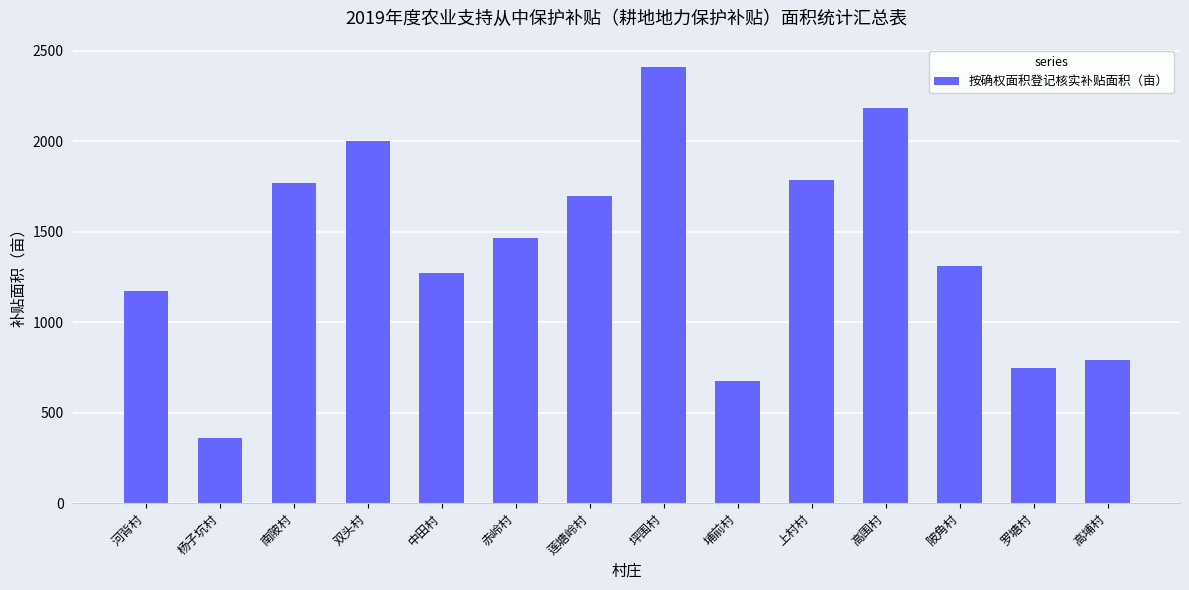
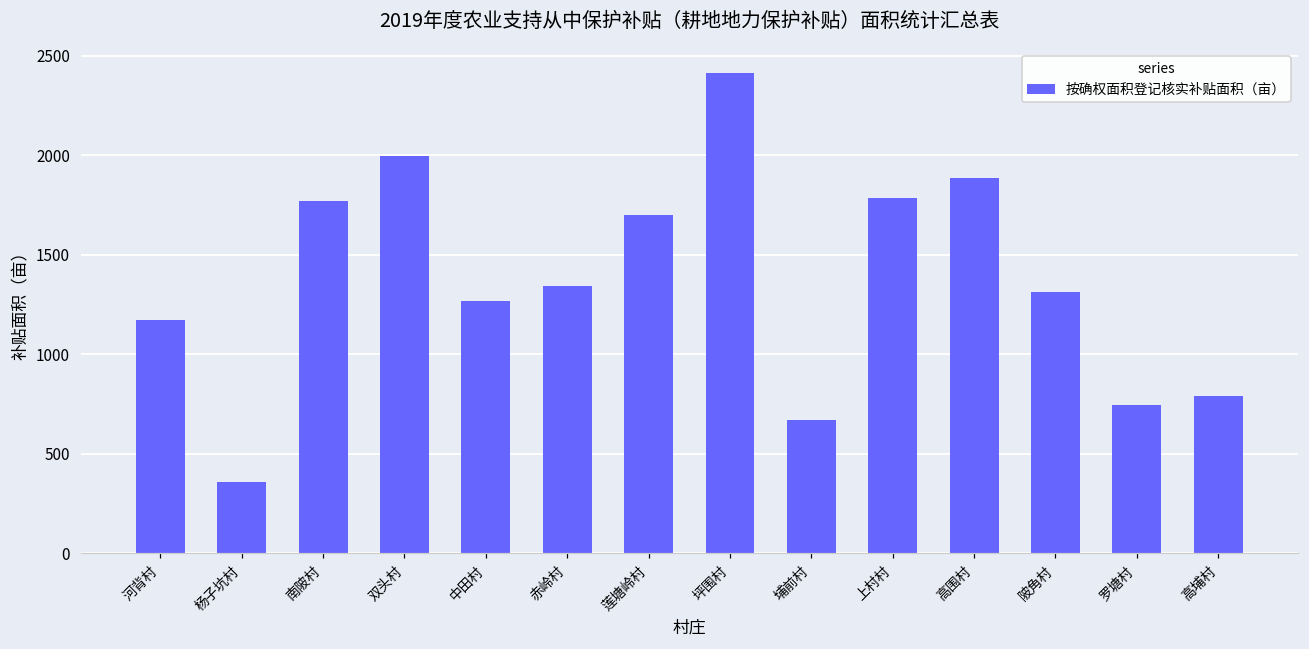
  {
    "河背村": 1170,
    "杨子坑村": 360,
    "南陂村": 1770,
    "双头村": 2000,
    "中田村": 1270,
-   "赤岭村": 1460,
+   "赤岭村": 1340,
    "莲塘岭村": 1700,
    "坪围村": 2410,
    "埔前村": 670,
    "上村村": 1780,
-   "高围村": 2180,
+   "高围村": 1890,
    "陂角村": 1310,
    "罗塘村": 750,
    "高埔村": 790
  }
